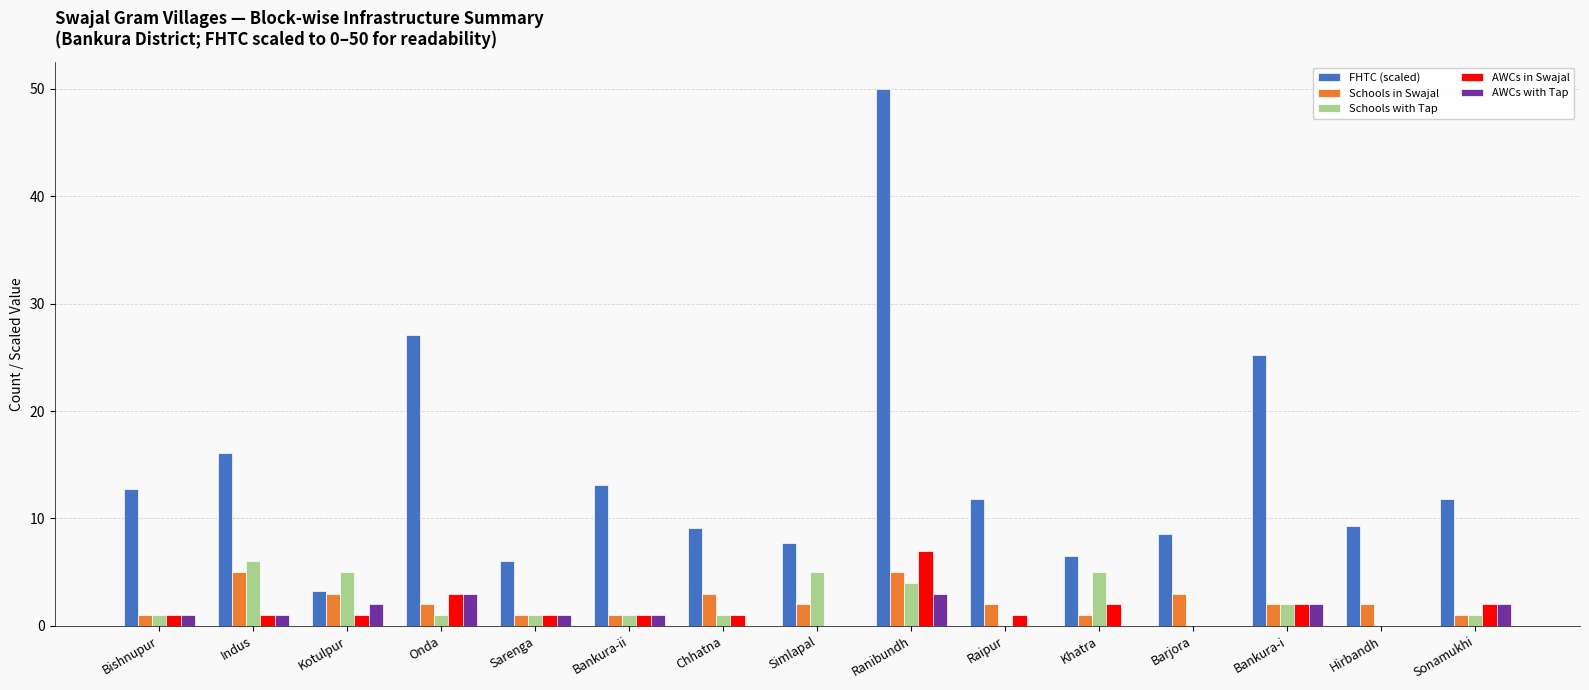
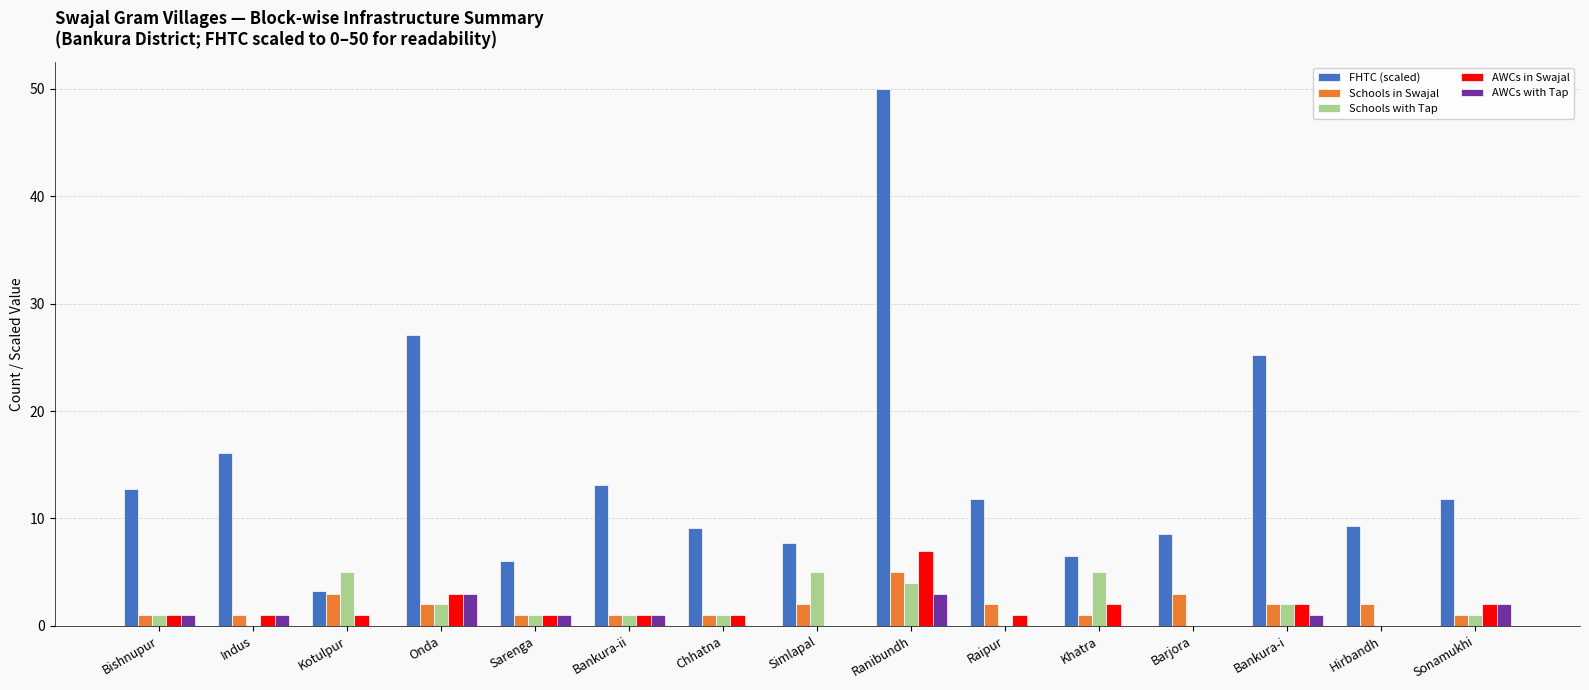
  {
    "FHTC (scaled)": {
      "Bishnupur": 12.7,
      "Indus": 16,
      "Kotulpur": 3.3,
      "Onda": 27,
      "Sarenga": 6,
      "Bankura-ii": 13,
      "Chhatna": 9,
      "Simlapal": 7.7,
      "Ranibundh": 50,
      "Raipur": 12,
      "Khatra": 6.5,
      "Barjora": 8.6,
      "Bankura-i": 25,
      "Hirbandh": 9.3,
      "Sonamukhi": 12
    },
    "Schools in Swajal": {
      "Bishnupur": 1,
-     "Indus": 5,
+     "Indus": 1,
      "Kotulpur": 3,
      "Onda": 2,
      "Sarenga": 1,
      "Bankura-ii": 1,
-     "Chhatna": 3,
+     "Chhatna": 1,
      "Simlapal": 2,
      "Ranibundh": 5,
      "Raipur": 2,
      "Khatra": 1,
      "Barjora": 3,
      "Bankura-i": 2,
      "Hirbandh": 2,
      "Sonamukhi": 1
    },
    "Schools with Tap": {
      "Bishnupur": 1,
-     "Indus": 6,
+     "Indus": 0,
      "Kotulpur": 5,
-     "Onda": 1,
+     "Onda": 2,
      "Sarenga": 1,
      "Bankura-ii": 1,
      "Chhatna": 1,
      "Simlapal": 5,
      "Ranibundh": 4,
      "Raipur": 0,
      "Khatra": 5,
      "Barjora": 0,
      "Bankura-i": 2,
      "Hirbandh": 0,
      "Sonamukhi": 1
    },
    "AWCs in Swajal": {
      "Bishnupur": 1,
      "Indus": 1,
      "Kotulpur": 1,
      "Onda": 3,
      "Sarenga": 1,
      "Bankura-ii": 1,
      "Chhatna": 1,
      "Simlapal": 0,
      "Ranibundh": 7,
      "Raipur": 1,
      "Khatra": 2,
      "Barjora": 0,
      "Bankura-i": 2,
      "Hirbandh": 0,
      "Sonamukhi": 2
    },
    "AWCs with Tap": {
      "Bishnupur": 1,
      "Indus": 1,
-     "Kotulpur": 2,
+     "Kotulpur": 0,
      "Onda": 3,
      "Sarenga": 1,
      "Bankura-ii": 1,
      "Chhatna": 0,
      "Simlapal": 0,
      "Ranibundh": 3,
      "Raipur": 0,
      "Khatra": 0,
      "Barjora": 0,
-     "Bankura-i": 2,
+     "Bankura-i": 1,
      "Hirbandh": 0,
      "Sonamukhi": 2
    }
  }
